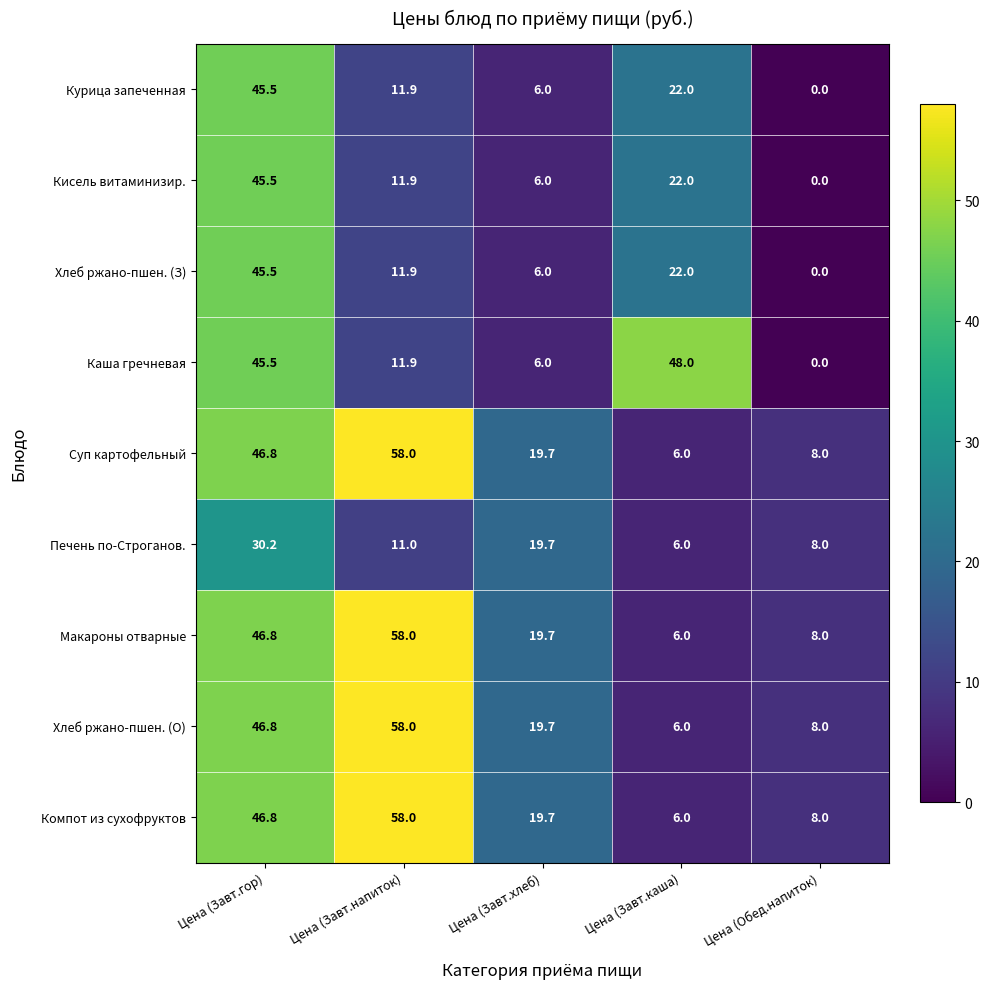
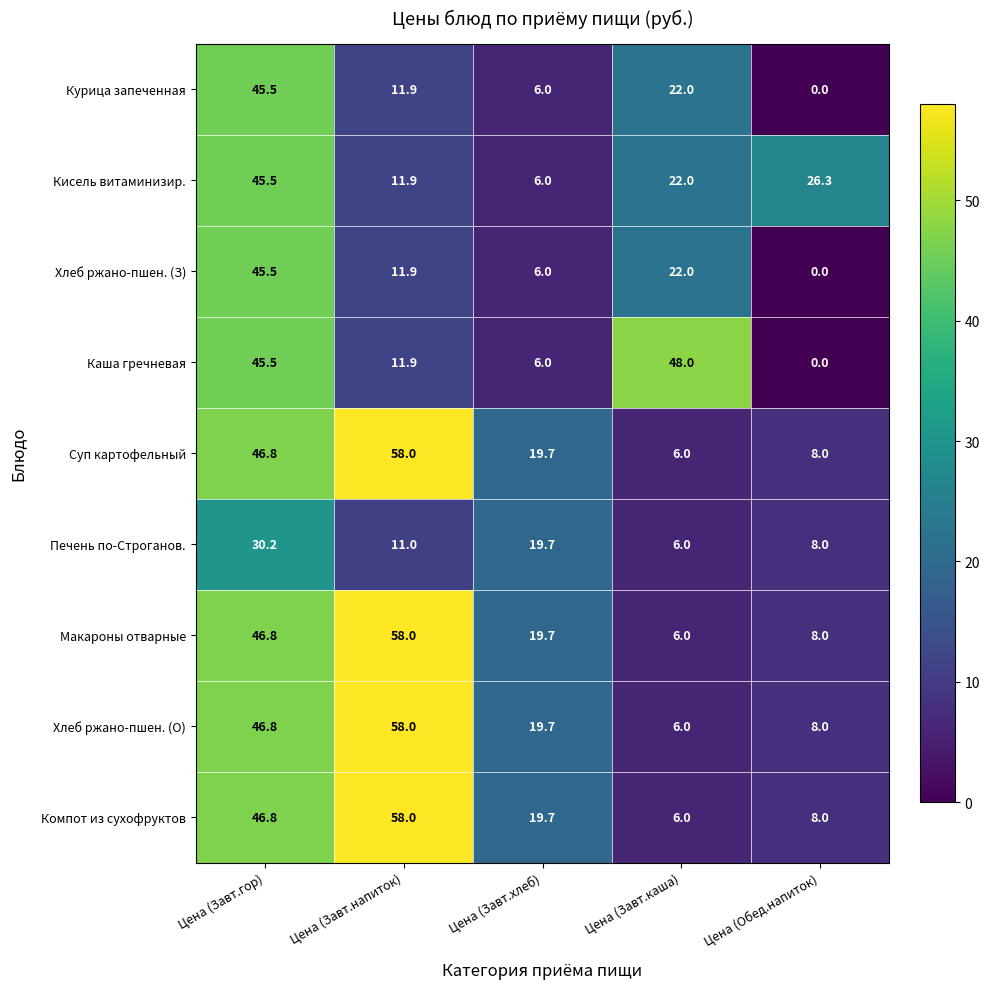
  {
    "Курица запеченная": {
      "Цена (Завт.гор)": 45.5,
      "Цена (Завт.напиток)": 11.9,
      "Цена (Завт.хлеб)": 6.0,
      "Цена (Завт.каша)": 22.0,
      "Цена (Обед.напиток)": 0.0
    },
    "Кисель витаминизир.": {
      "Цена (Завт.гор)": 45.5,
      "Цена (Завт.напиток)": 11.9,
      "Цена (Завт.хлеб)": 6.0,
      "Цена (Завт.каша)": 22.0,
-     "Цена (Обед.напиток)": 0.0
+     "Цена (Обед.напиток)": 26.3
    },
    "Хлеб ржано-пшен. (З)": {
      "Цена (Завт.гор)": 45.5,
      "Цена (Завт.напиток)": 11.9,
      "Цена (Завт.хлеб)": 6.0,
      "Цена (Завт.каша)": 22.0,
      "Цена (Обед.напиток)": 0.0
    },
    "Каша гречневая": {
      "Цена (Завт.гор)": 45.5,
      "Цена (Завт.напиток)": 11.9,
      "Цена (Завт.хлеб)": 6.0,
      "Цена (Завт.каша)": 48.0,
      "Цена (Обед.напиток)": 0.0
    },
    "Суп картофельный": {
      "Цена (Завт.гор)": 46.8,
      "Цена (Завт.напиток)": 58.0,
      "Цена (Завт.хлеб)": 19.7,
      "Цена (Завт.каша)": 6.0,
      "Цена (Обед.напиток)": 8.0
    },
    "Печень по-Строганов.": {
      "Цена (Завт.гор)": 30.2,
      "Цена (Завт.напиток)": 11.0,
      "Цена (Завт.хлеб)": 19.7,
      "Цена (Завт.каша)": 6.0,
      "Цена (Обед.напиток)": 8.0
    },
    "Макароны отварные": {
      "Цена (Завт.гор)": 46.8,
      "Цена (Завт.напиток)": 58.0,
      "Цена (Завт.хлеб)": 19.7,
      "Цена (Завт.каша)": 6.0,
      "Цена (Обед.напиток)": 8.0
    },
    "Хлеб ржано-пшен. (О)": {
      "Цена (Завт.гор)": 46.8,
      "Цена (Завт.напиток)": 58.0,
      "Цена (Завт.хлеб)": 19.7,
      "Цена (Завт.каша)": 6.0,
      "Цена (Обед.напиток)": 8.0
    },
    "Компот из сухофруктов": {
      "Цена (Завт.гор)": 46.8,
      "Цена (Завт.напиток)": 58.0,
      "Цена (Завт.хлеб)": 19.7,
      "Цена (Завт.каша)": 6.0,
      "Цена (Обед.напиток)": 8.0
    }
  }
